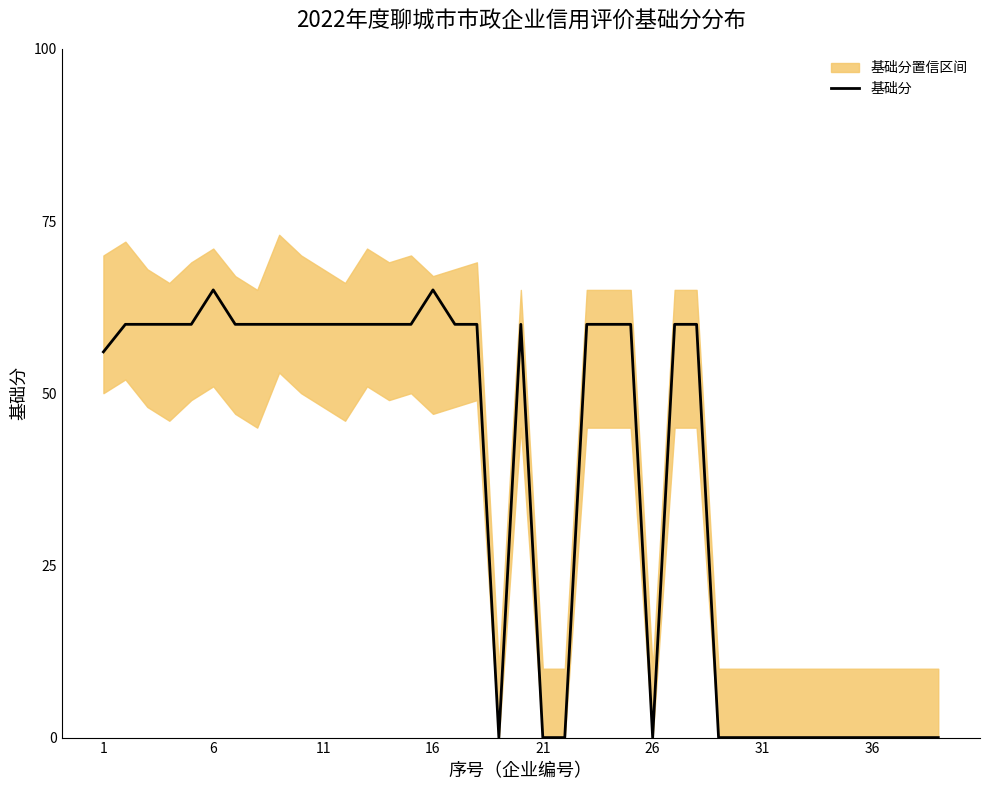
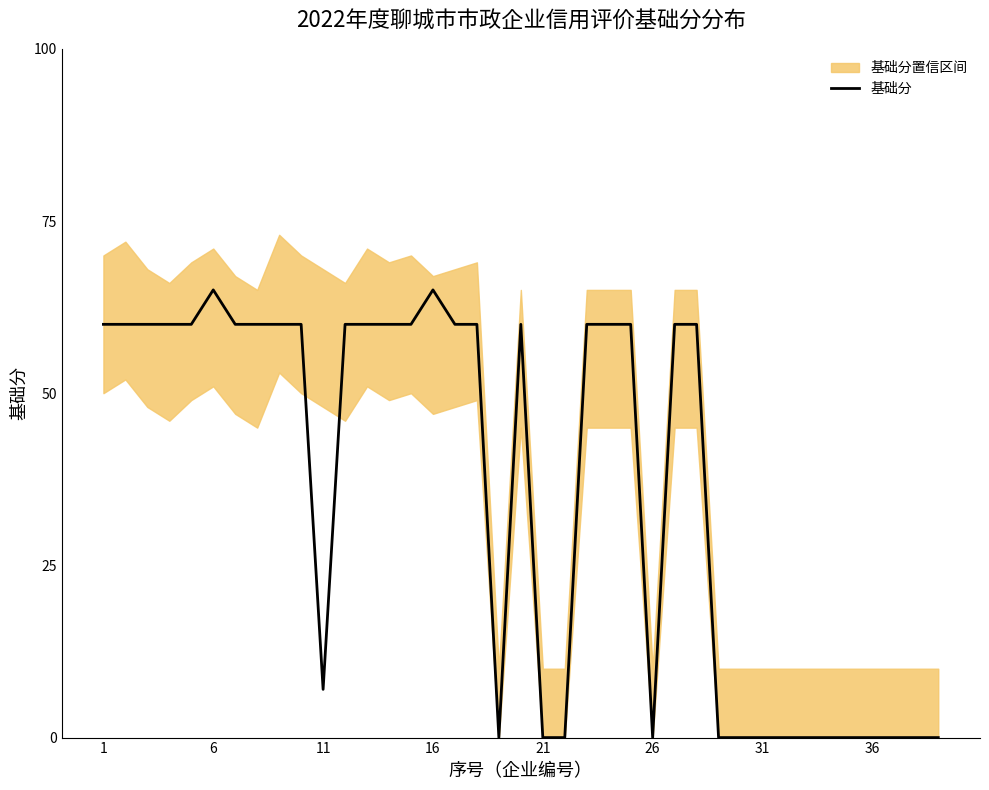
  {
    "基础分": {
-     "1": 56,
+     "1": 60,
      "6": 65,
-     "11": 60,
+     "11": 7,
      "16": 65,
      "21": 0,
      "26": 0,
      "31": 0,
      "36": 0
    }
  }
